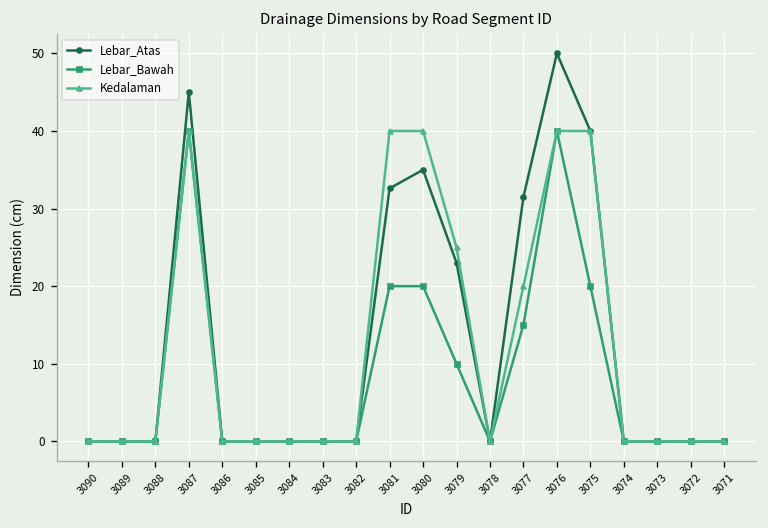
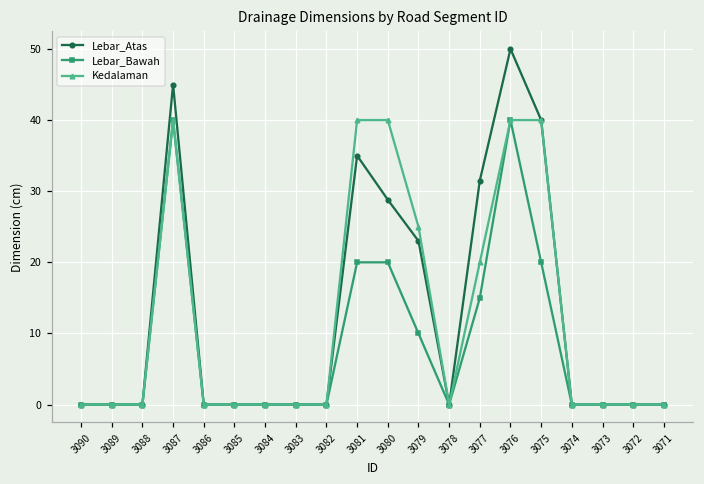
  {
    "Lebar_Atas": {
      "3087": 45,
-     "3081": 33,
-     "3080": 35,
+     "3081": 35,
+     "3080": 29,
      "3079": 23,
      "3077": 32,
      "3076": 50
    }
  }
